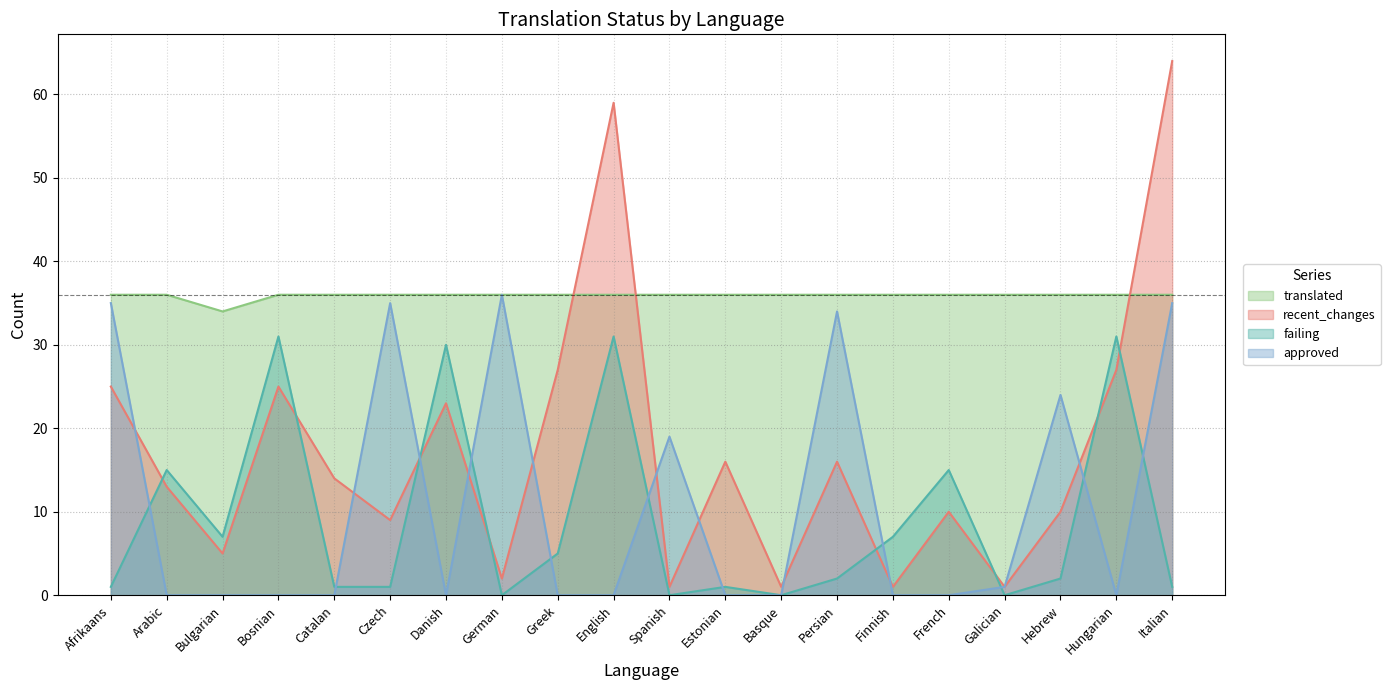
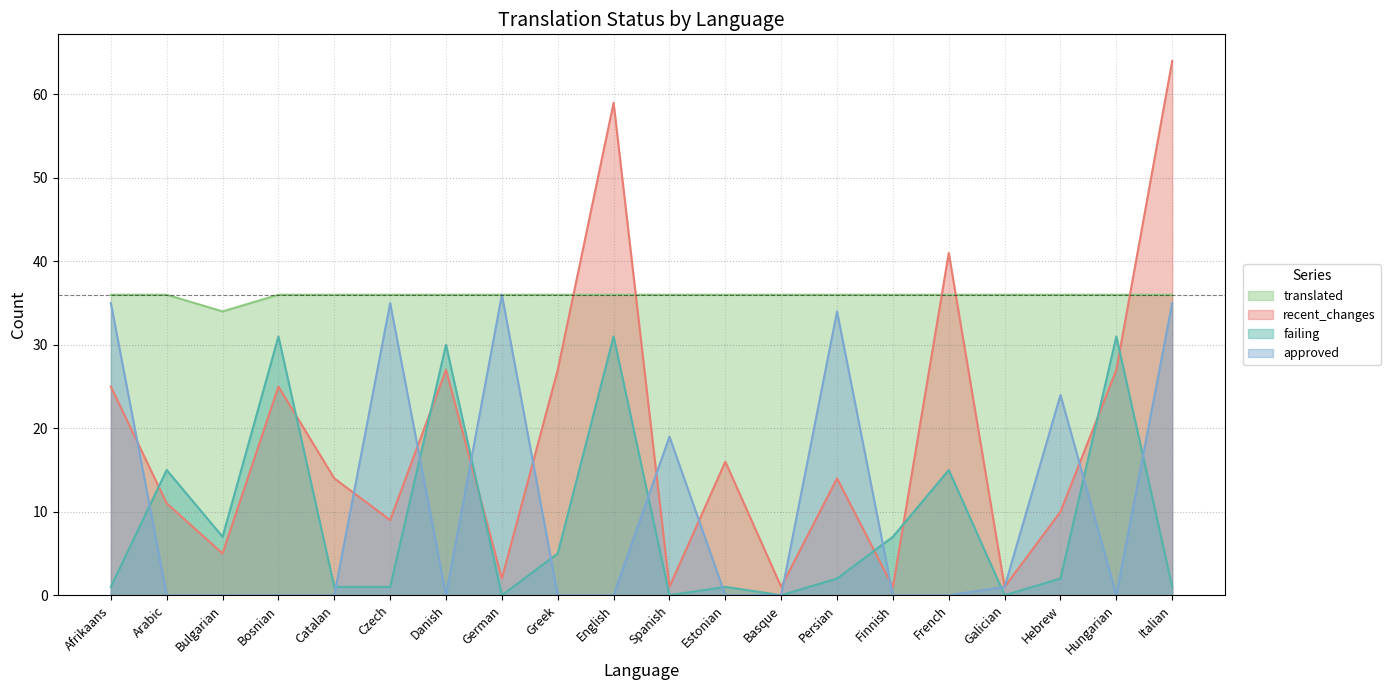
  {
    "recent_changes": {
      "Afrikaans": 25,
-     "Arabic": 13,
+     "Arabic": 11,
      "Bulgarian": 5,
      "Bosnian": 25,
      "Catalan": 14,
      "Czech": 9,
-     "Danish": 23,
+     "Danish": 27,
      "German": 2,
      "Greek": 27,
      "English": 59,
      "Spanish": 1,
      "Estonian": 16,
      "Basque": 1,
-     "Persian": 16,
+     "Persian": 14,
      "Finnish": 1,
-     "French": 10,
+     "French": 41,
      "Hebrew": 10,
      "Hungarian": 27,
      "Italian": 64
    }
  }
